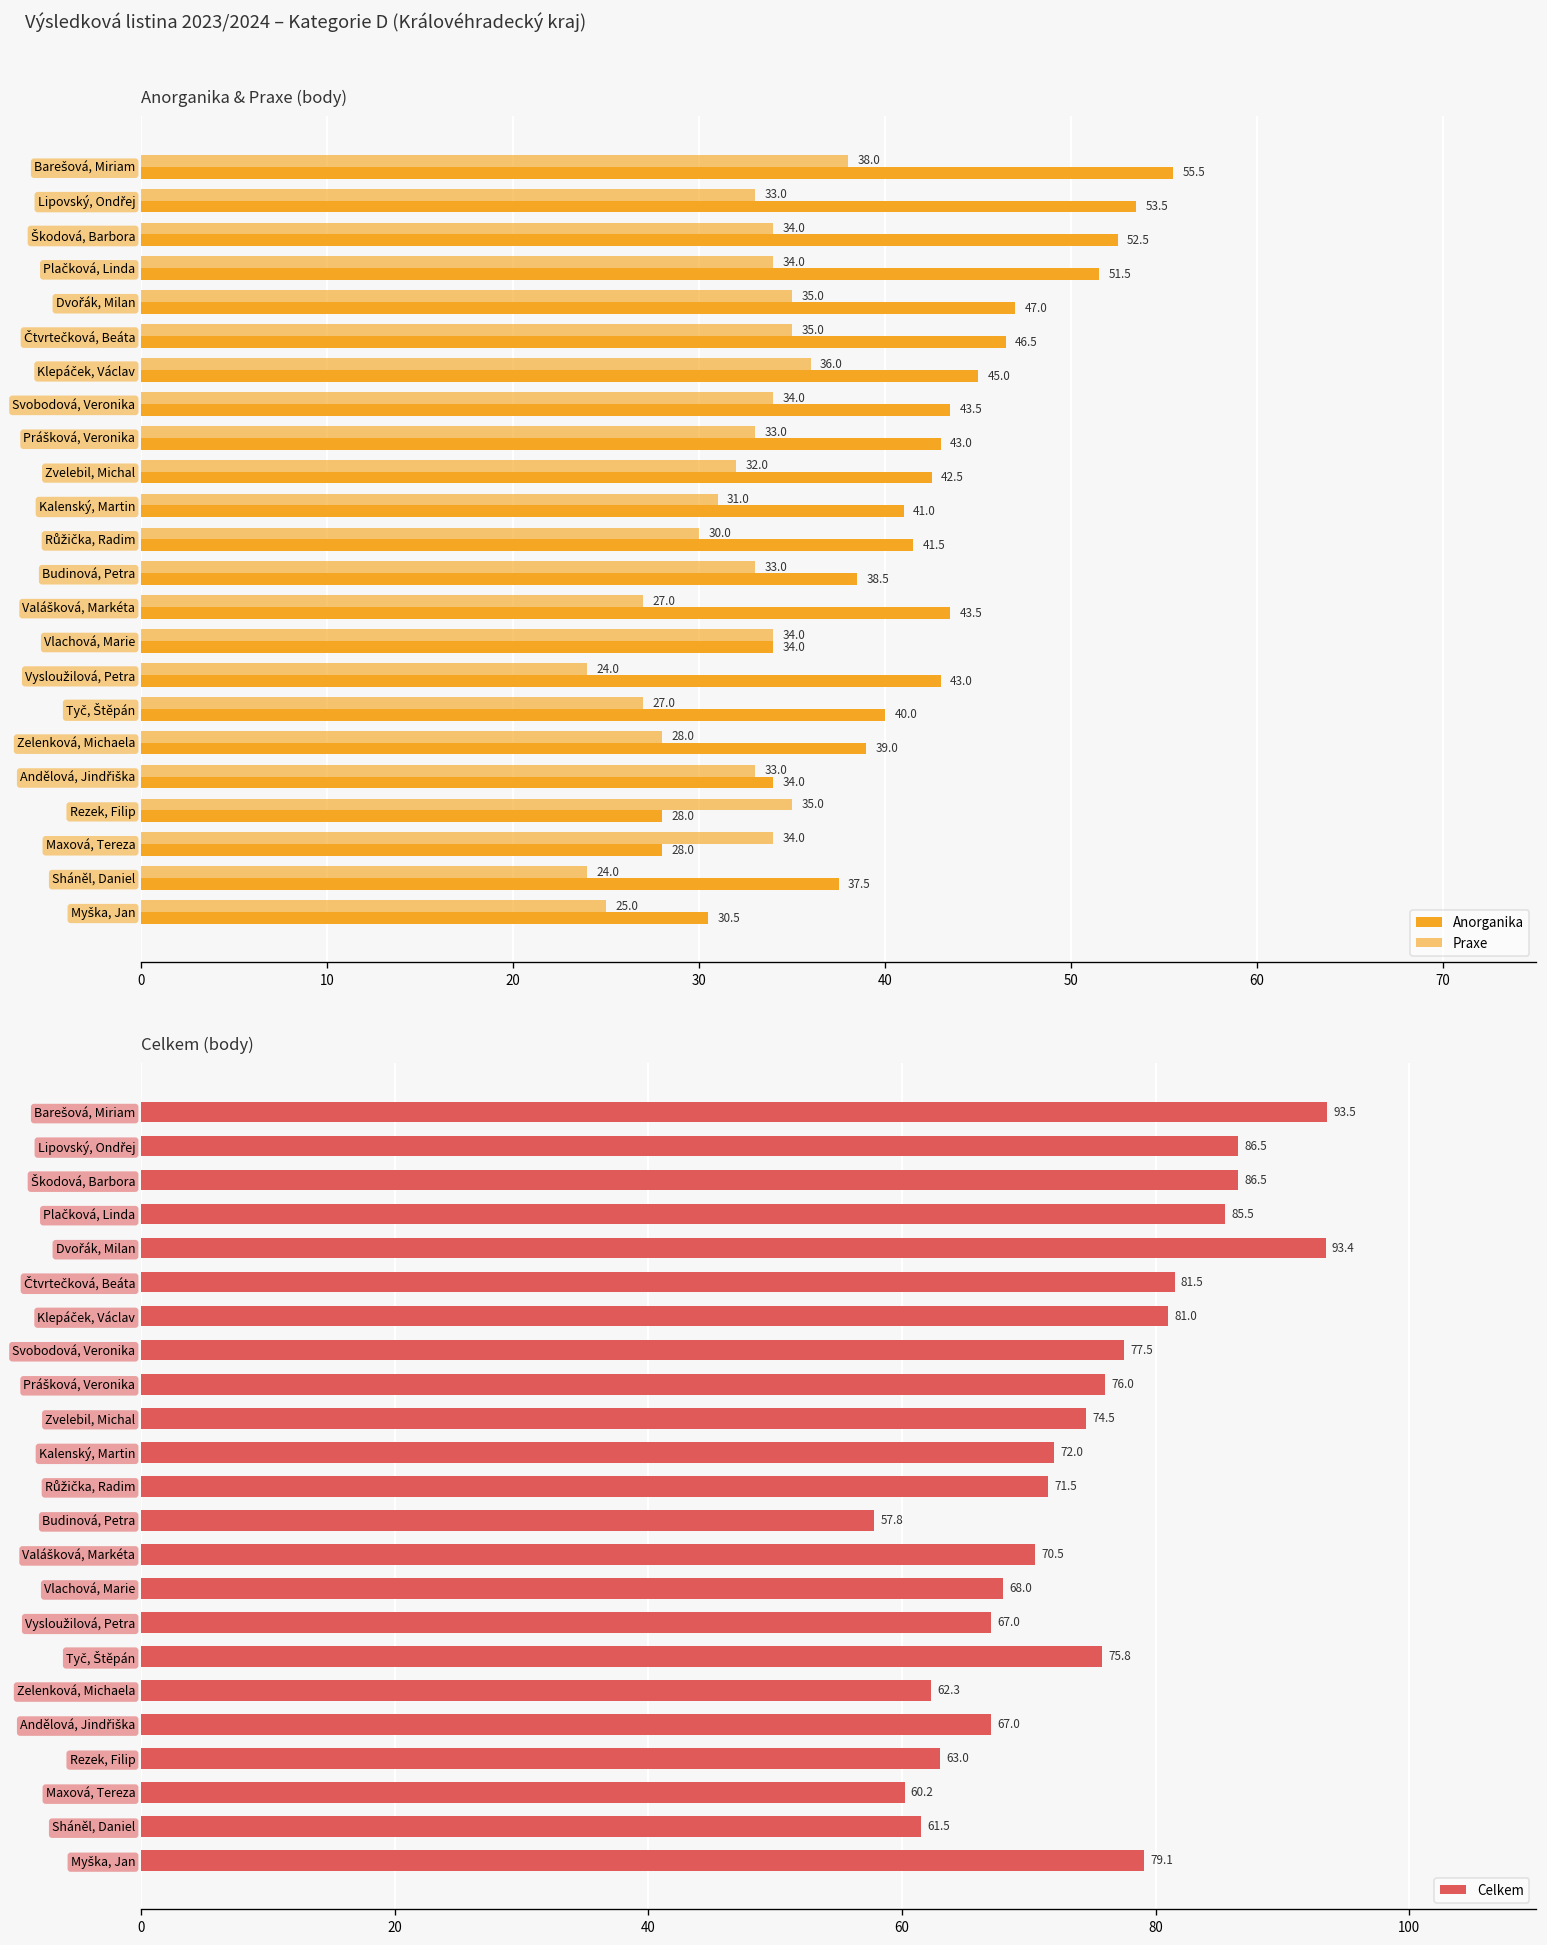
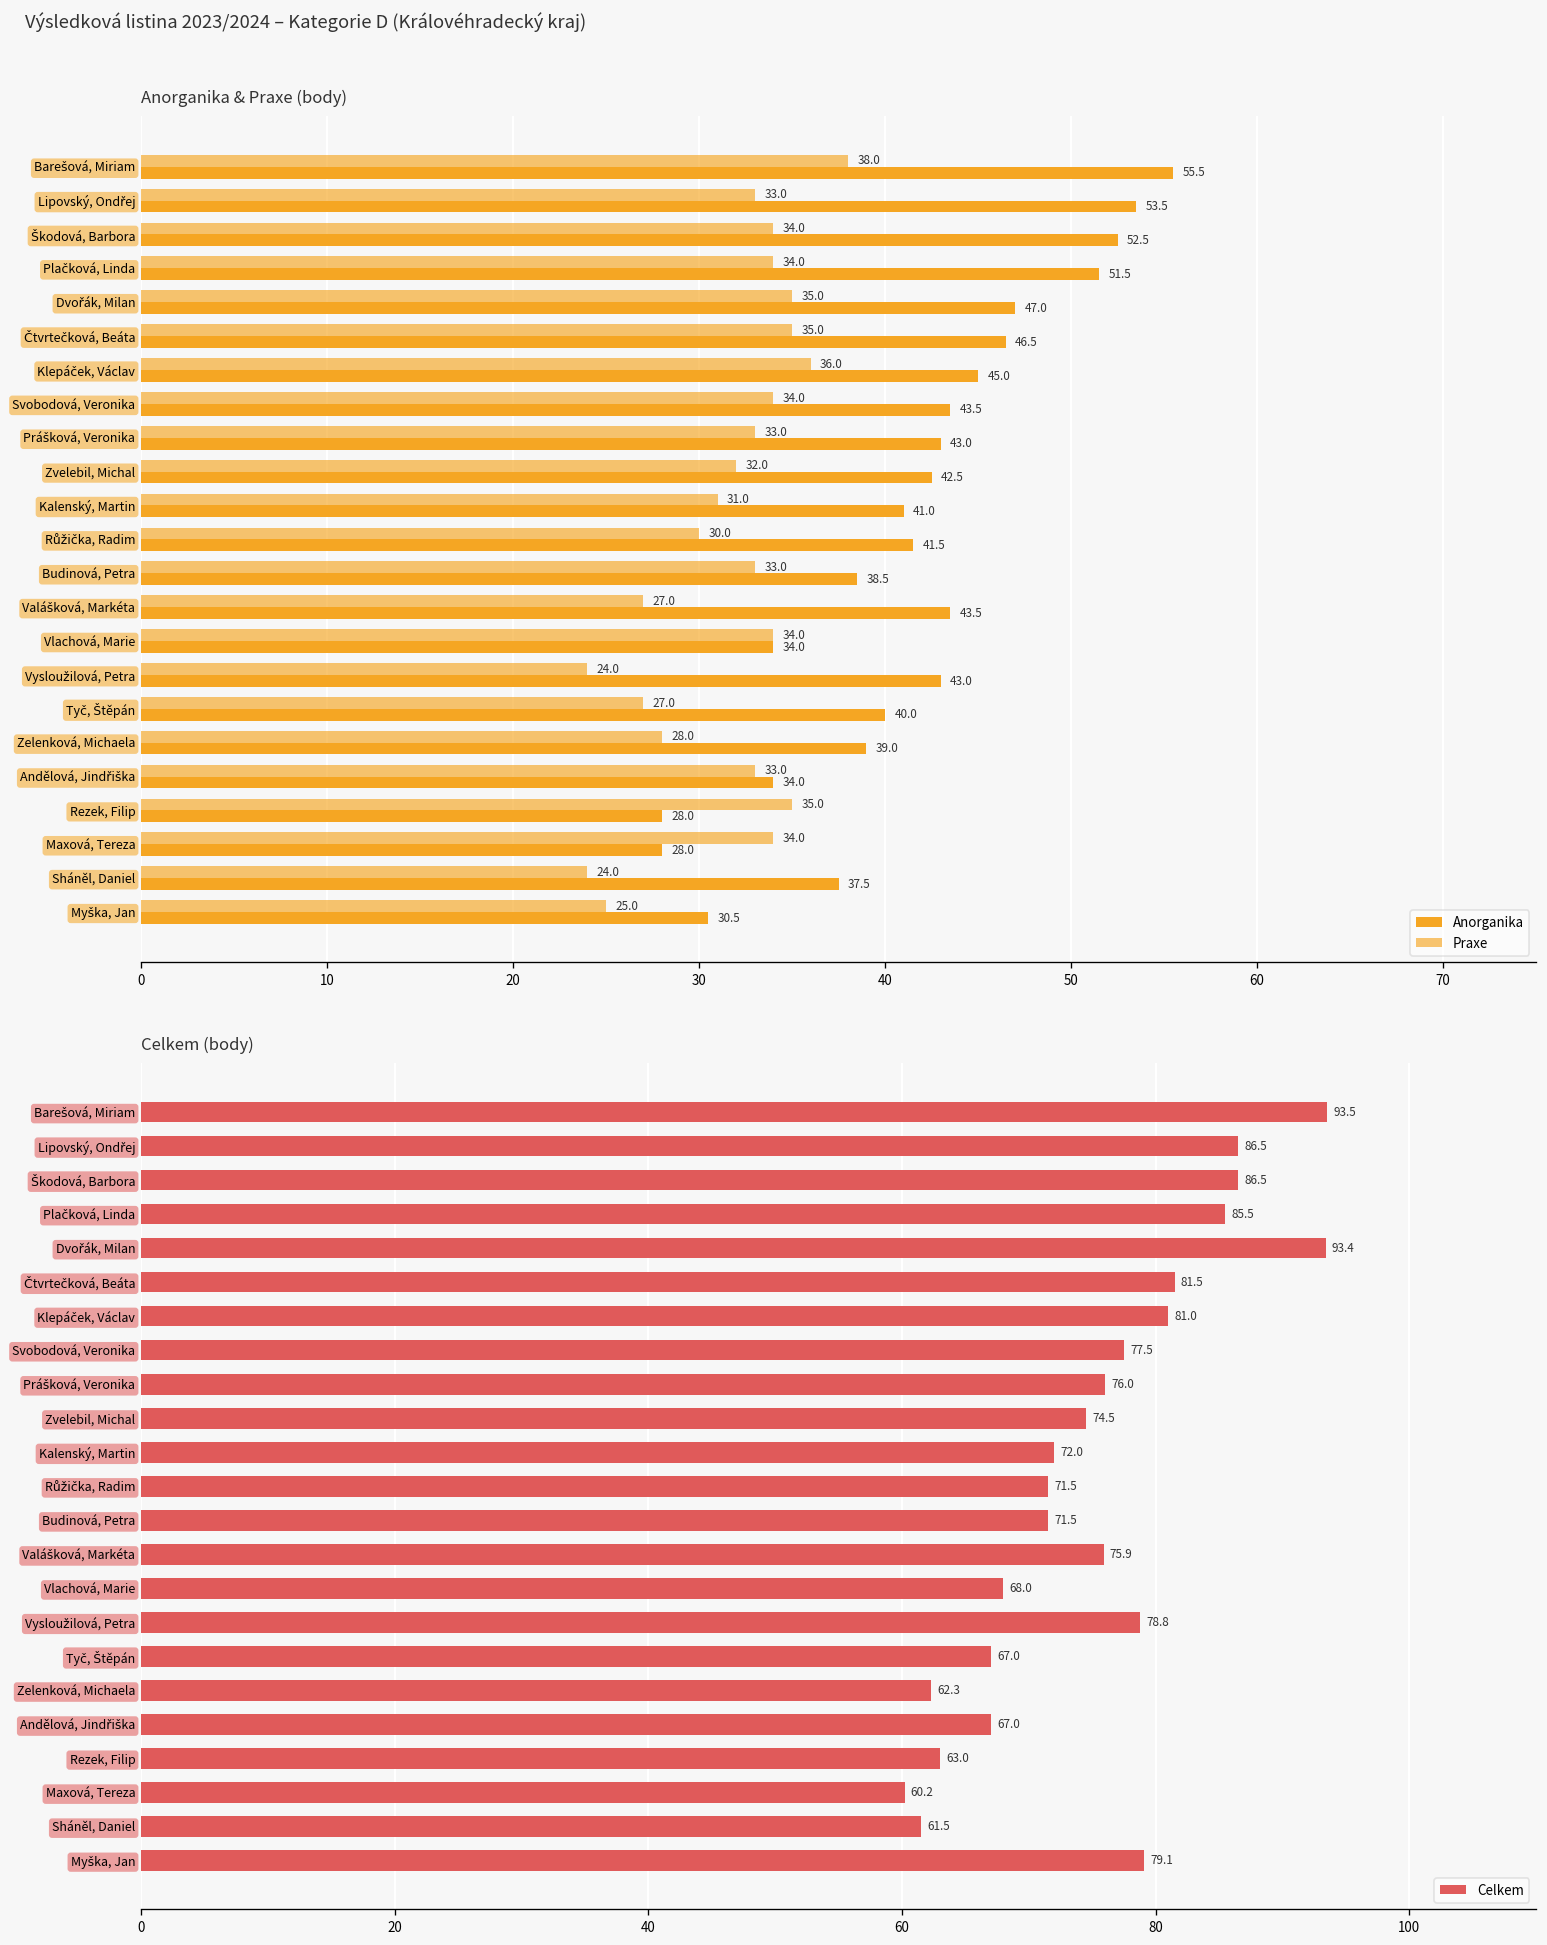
  {
    "Celkem (body)": {
      "Barešová, Miriam": 93.5,
      "Lipovský, Ondřej": 86.5,
      "Škodová, Barbora": 86.5,
      "Plačková, Linda": 85.5,
      "Dvořák, Milan": 93.4,
      "Čtvrtečková, Beáta": 81.5,
      "Klepáček, Václav": 81.0,
      "Svobodová, Veronika": 77.5,
      "Prášková, Veronika": 76.0,
      "Zvelebil, Michal": 74.5,
      "Kalenský, Martin": 72.0,
      "Růžička, Radim": 71.5,
-     "Budinová, Petra": 57.8,
-     "Valášková, Markéta": 70.5,
+     "Budinová, Petra": 71.5,
+     "Valášková, Markéta": 75.9,
      "Vlachová, Marie": 68.0,
-     "Vysloužilová, Petra": 67.0,
-     "Tyč, Štěpán": 75.8,
+     "Vysloužilová, Petra": 78.8,
+     "Tyč, Štěpán": 67.0,
      "Zelenková, Michaela": 62.3,
      "Andělová, Jindřiška": 67.0,
      "Rezek, Filip": 63.0,
      "Maxová, Tereza": 60.2,
      "Sháněl, Daniel": 61.5,
      "Myška, Jan": 79.1
    }
  }
